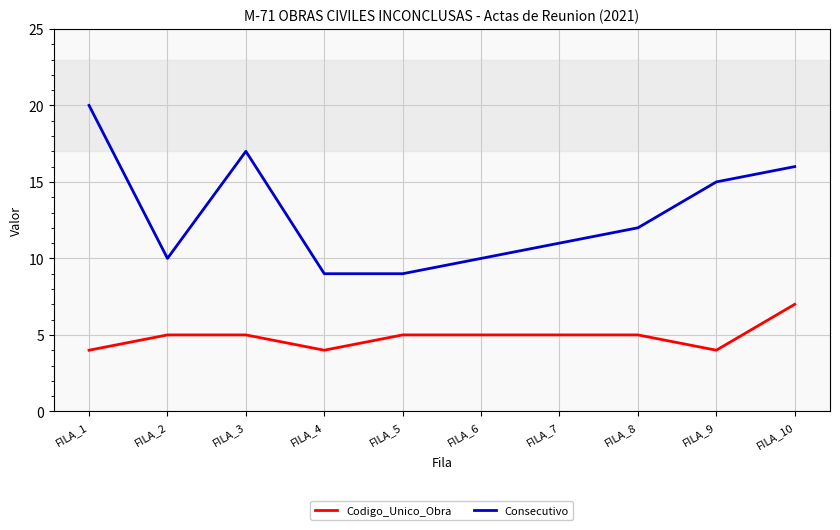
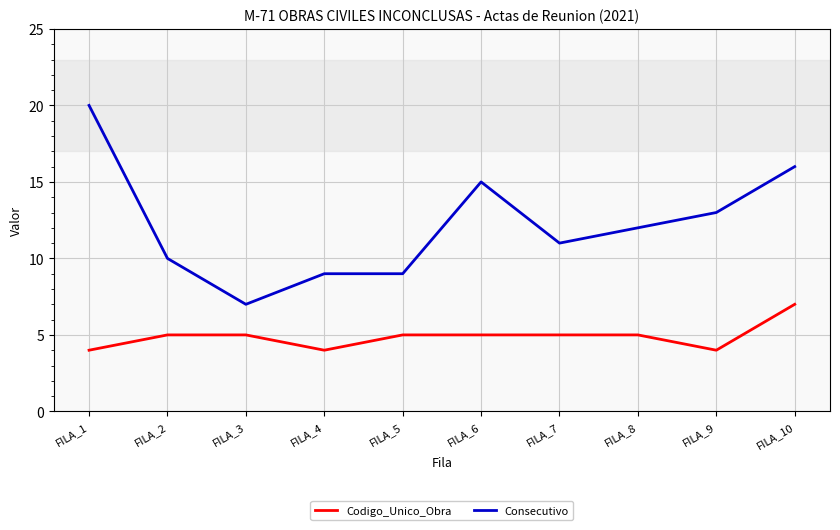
  {
    "Codigo_Unico_Obra": {
      "FILA_1": 4,
      "FILA_2": 5,
      "FILA_3": 5,
      "FILA_4": 4,
      "FILA_5": 5,
      "FILA_6": 5,
      "FILA_7": 5,
      "FILA_8": 5,
      "FILA_9": 4,
      "FILA_10": 7
    },
    "Consecutivo": {
      "FILA_1": 20,
      "FILA_2": 10,
-     "FILA_3": 17,
+     "FILA_3": 7,
      "FILA_4": 9,
      "FILA_5": 9,
-     "FILA_6": 10,
+     "FILA_6": 15,
      "FILA_7": 11,
      "FILA_8": 12,
-     "FILA_9": 15,
+     "FILA_9": 13,
      "FILA_10": 16
    }
  }
